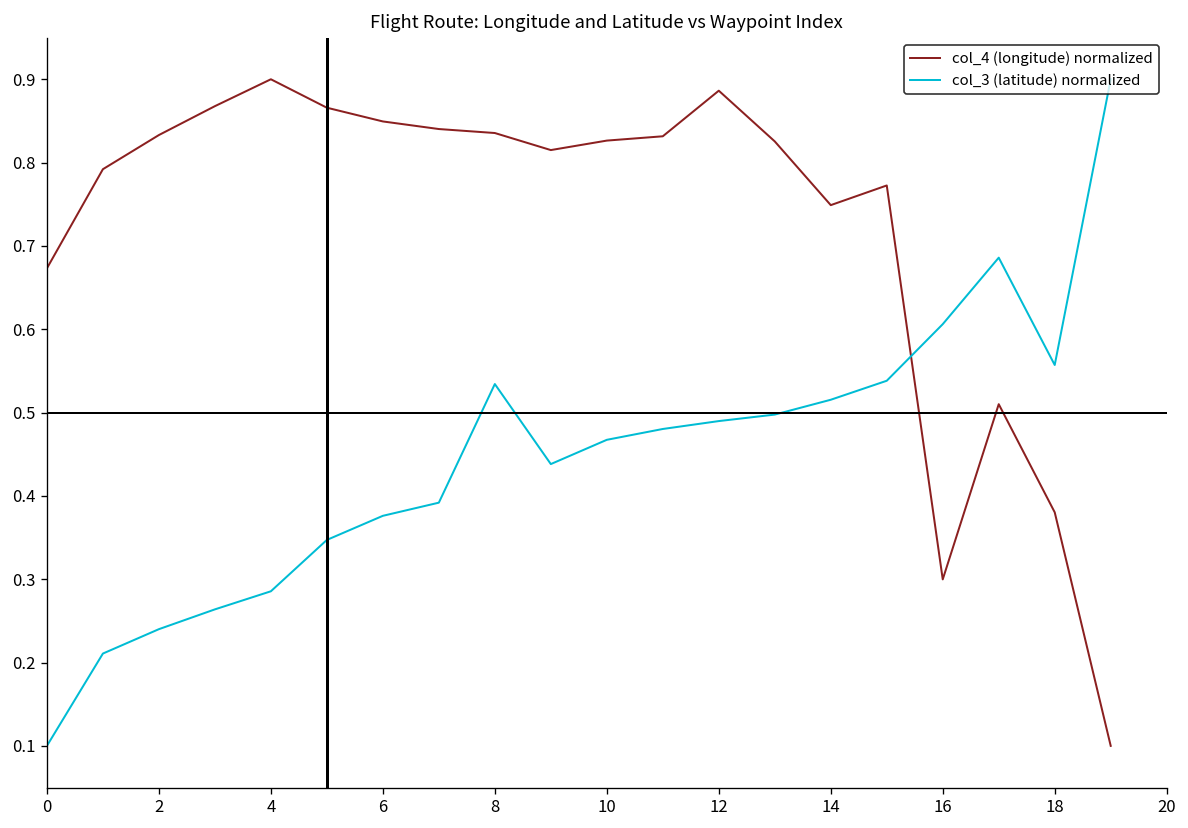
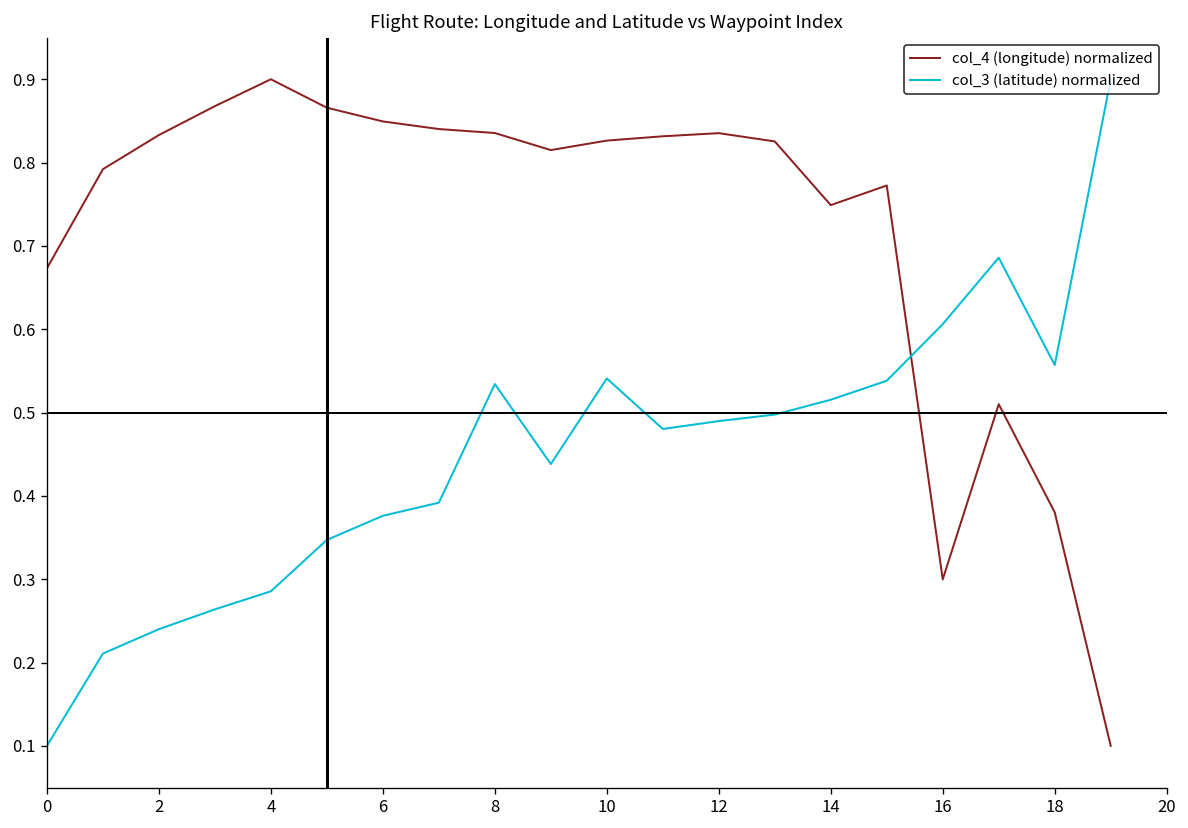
  {
    "col_4 (longitude) normalized": {
      "0": 0.67,
      "2": 0.83,
      "4": 0.90,
      "6": 0.85,
      "8": 0.84,
      "10": 0.83,
-     "12": 0.89,
+     "12": 0.84,
      "14": 0.75,
      "16": 0.30,
      "18": 0.38
    },
    "col_3 (latitude) normalized": {
      "0": 0.10,
      "2": 0.24,
      "4": 0.29,
      "6": 0.38,
      "8": 0.53,
-     "10": 0.47,
+     "10": 0.54,
      "12": 0.49,
      "14": 0.52,
      "16": 0.61,
      "18": 0.56
    }
  }
